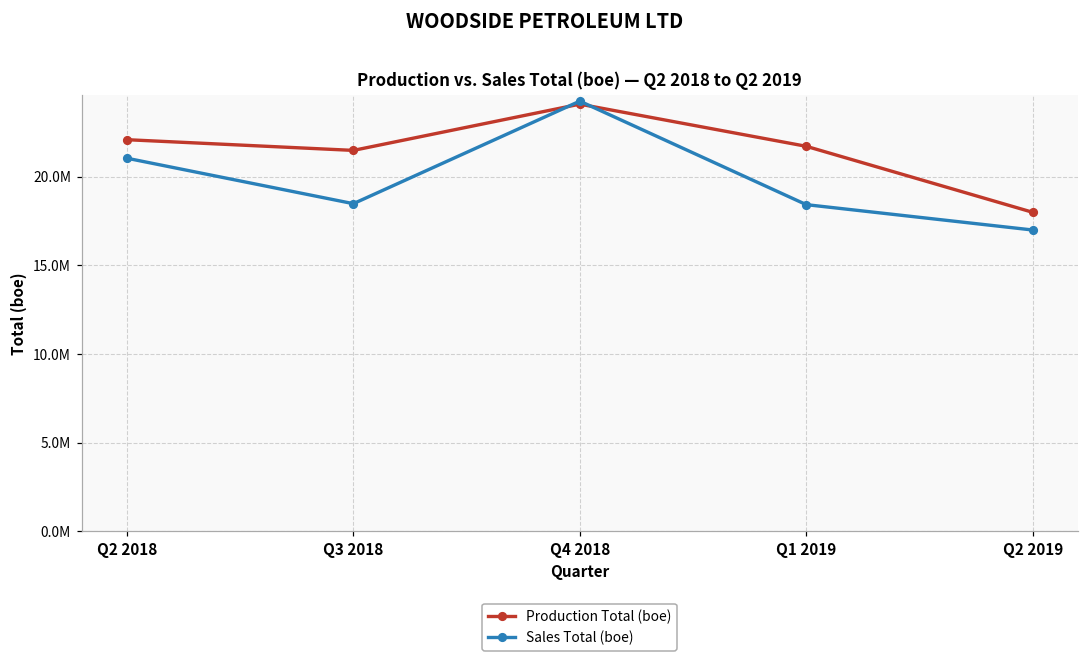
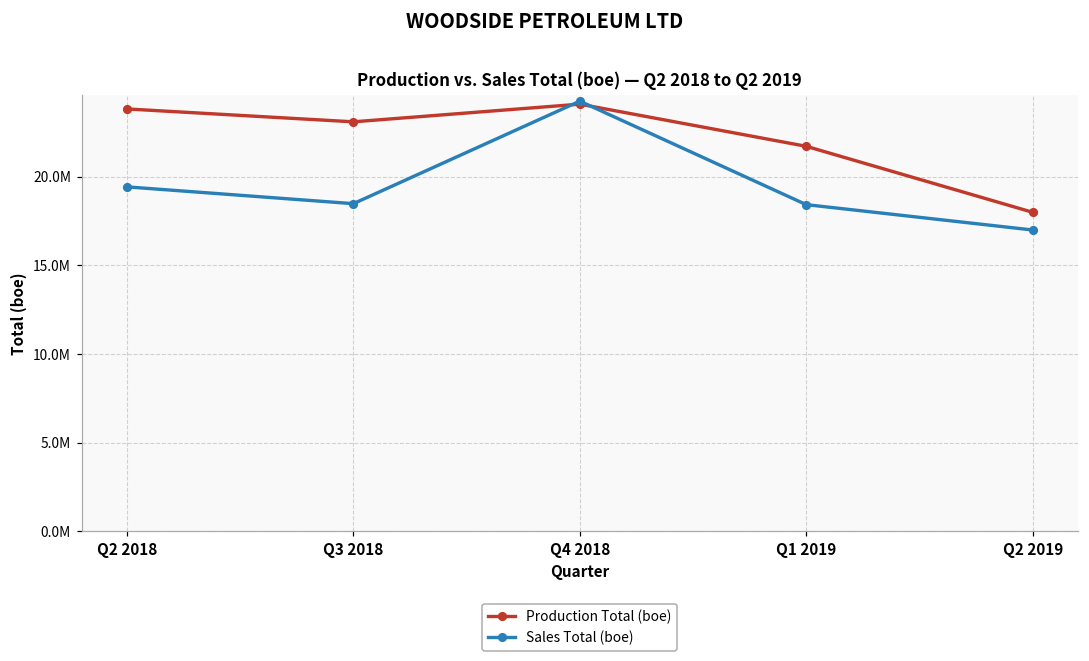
  {
    "Production Total (boe)": {
-     "Q2 2018": 22100000,
-     "Q3 2018": 21500000,
+     "Q2 2018": 23800000,
+     "Q3 2018": 23100000,
      "Q4 2018": 24100000,
      "Q1 2019": 21700000,
      "Q2 2019": 18000000
    },
    "Sales Total (boe)": {
-     "Q2 2018": 21000000,
+     "Q2 2018": 19400000,
      "Q3 2018": 18500000,
      "Q4 2018": 24200000,
      "Q1 2019": 18400000,
      "Q2 2019": 17000000
    }
  }
